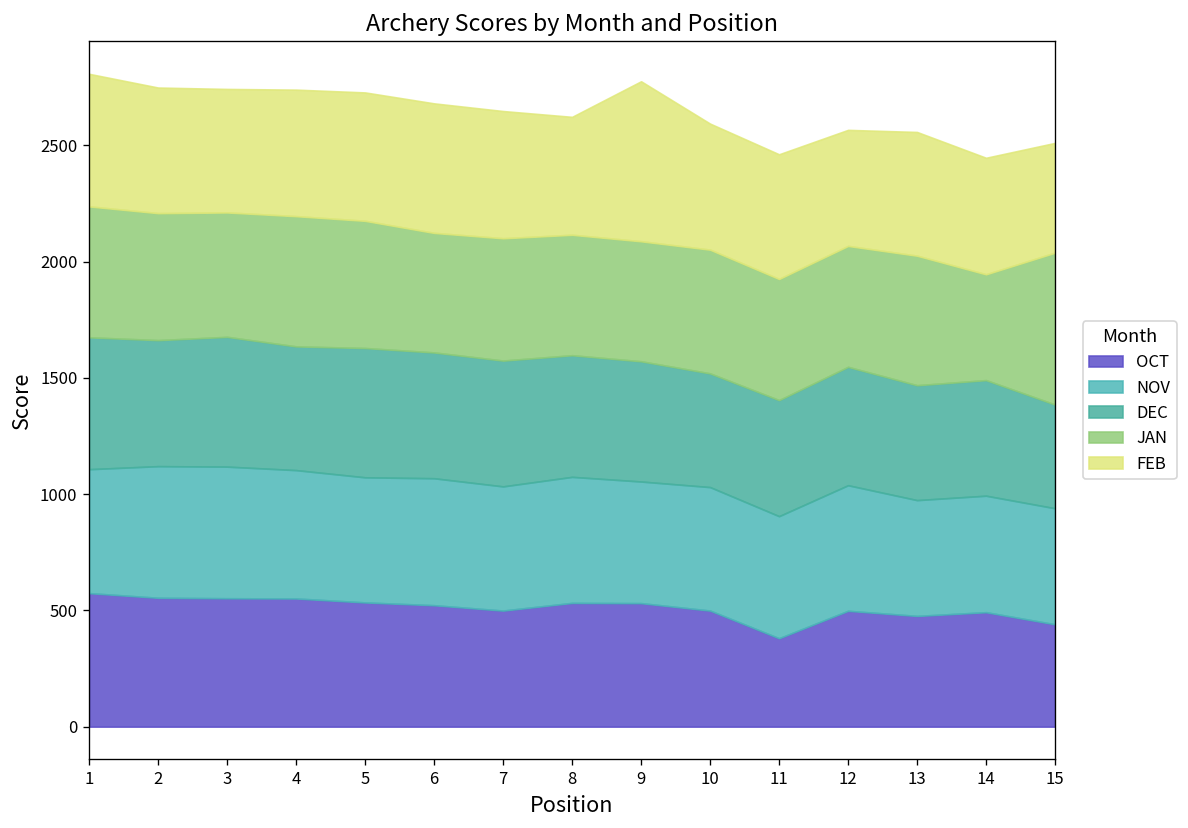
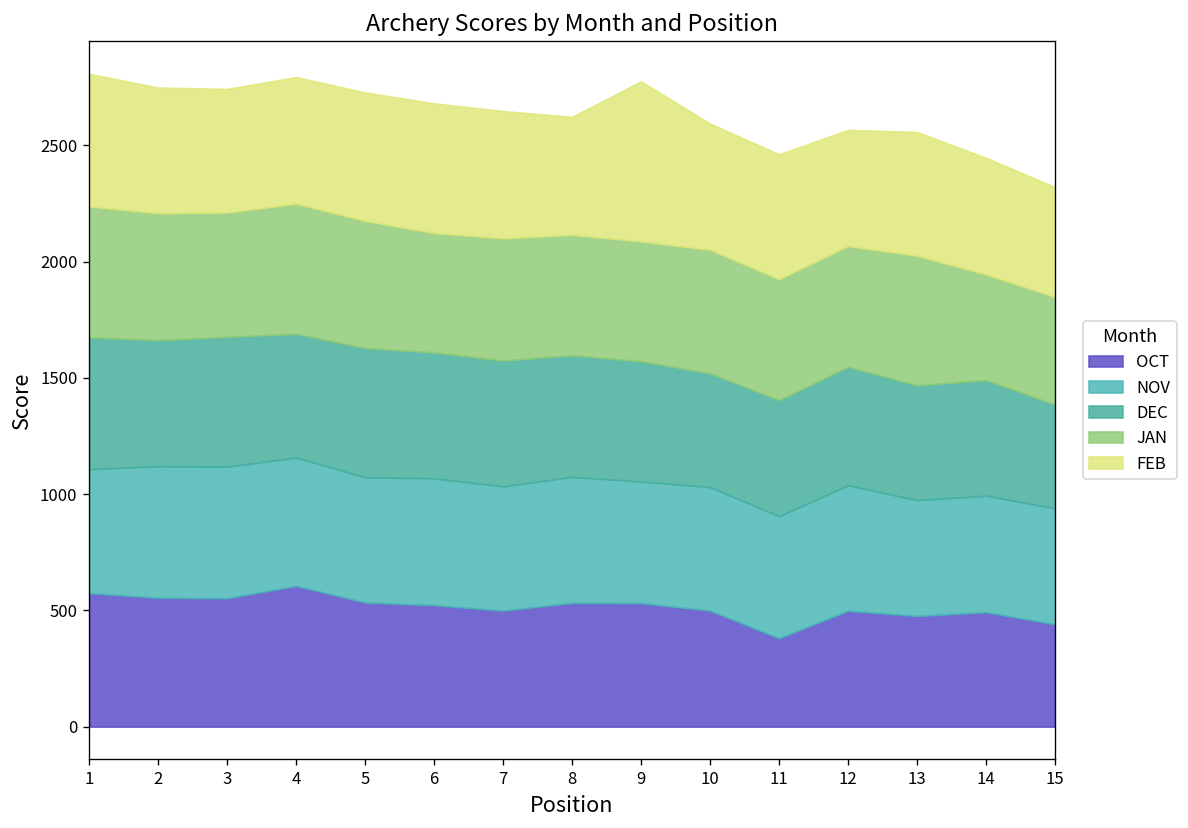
  {
    "OCT": {
      "1": 570,
      "2": 550,
      "3": 550,
-     "4": 550,
+     "4": 610,
      "5": 530,
      "6": 520,
      "7": 500,
      "8": 530,
      "9": 530,
      "10": 500,
      "11": 380,
      "12": 500,
      "13": 480,
      "14": 490,
      "15": 440
    },
    "JAN": {
      "1": 560,
      "2": 550,
      "3": 540,
      "4": 560,
      "5": 550,
      "6": 510,
      "7": 530,
      "8": 520,
      "9": 520,
      "10": 530,
      "11": 520,
      "12": 520,
      "13": 560,
      "14": 460,
-     "15": 650
+     "15": 460
    },
    "FEB": {
      "1": 570,
      "2": 540,
      "3": 530,
      "4": 540,
      "5": 550,
      "6": 560,
      "7": 550,
      "8": 510,
      "9": 690,
      "10": 540,
      "11": 540,
      "12": 500,
      "13": 530,
      "14": 500,
      "15": 470
    }
  }
